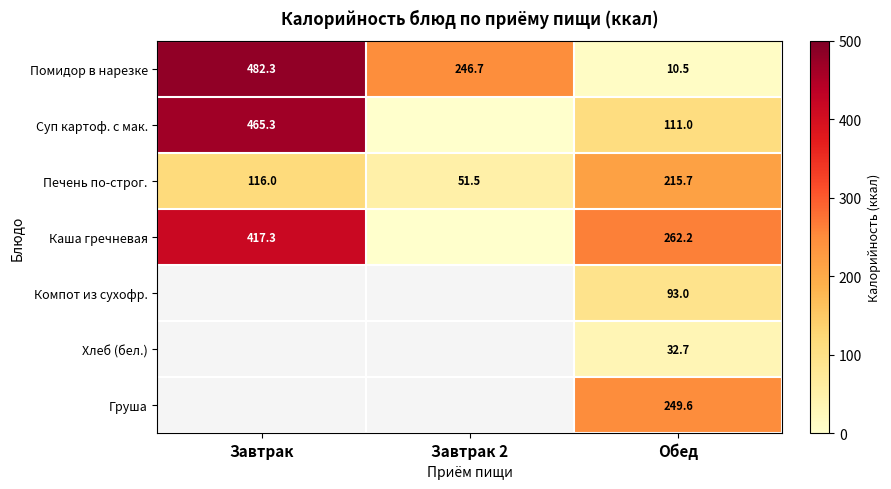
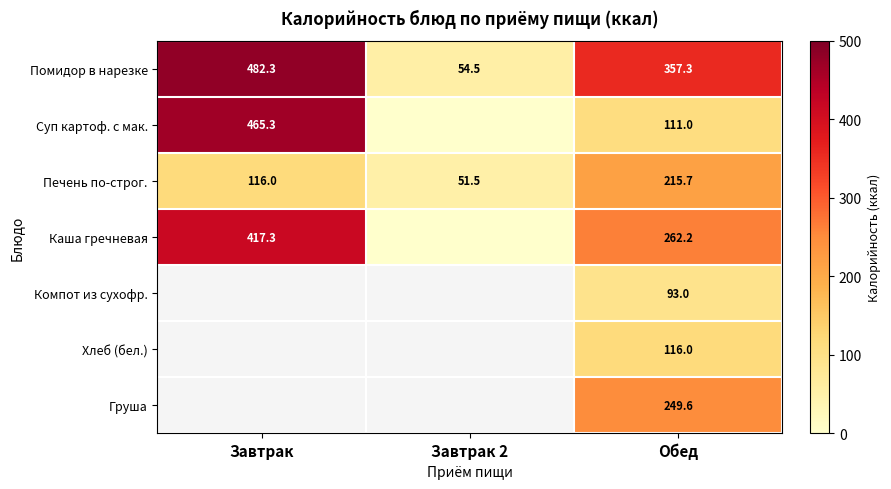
  {
    "Помидор в нарезке": {
      "Завтрак": 482.3,
-     "Завтрак 2": 246.7,
-     "Обед": 10.5
+     "Завтрак 2": 54.5,
+     "Обед": 357.3
    },
    "Суп картоф. с мак.": {
      "Завтрак": 465.3,
      "Обед": 111.0
    },
    "Печень по-строг.": {
      "Завтрак": 116.0,
      "Завтрак 2": 51.5,
      "Обед": 215.7
    },
    "Каша гречневая": {
      "Завтрак": 417.3,
      "Обед": 262.2
    },
    "Компот из сухофр.": {
      "Обед": 93.0
    },
    "Хлеб (бел.)": {
-     "Обед": 32.7
+     "Обед": 116.0
    },
    "Груша": {
      "Обед": 249.6
    }
  }
